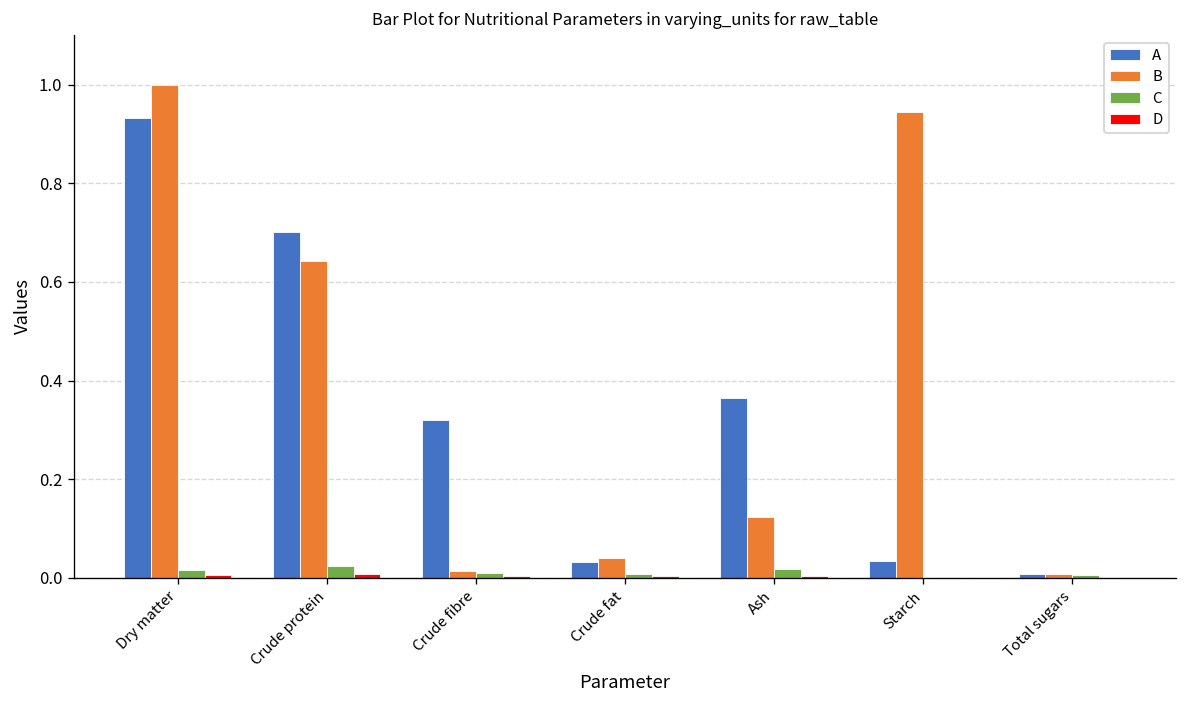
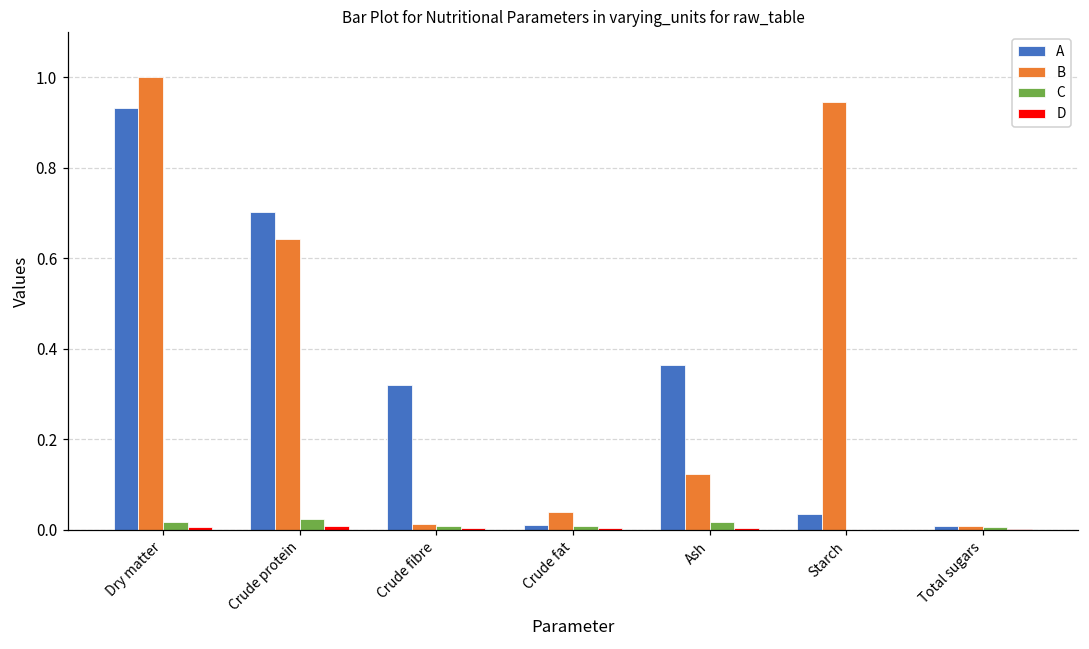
  {
    "A": {
      "Dry matter": 0.93,
      "Crude protein": 0.70,
      "Crude fibre": 0.32,
-     "Crude fat": 0.03,
+     "Crude fat": 0.01,
      "Ash": 0.36,
      "Starch": 0.04,
      "Total sugars": 0.01
    },
    "B": {
      "Dry matter": 1.00,
      "Crude protein": 0.64,
      "Crude fibre": 0.01,
      "Crude fat": 0.04,
      "Ash": 0.12,
      "Starch": 0.95,
      "Total sugars": 0.01
    },
    "C": {
      "Dry matter": 0.02,
      "Crude protein": 0.02,
      "Crude fibre": 0.01,
      "Crude fat": 0.01,
      "Ash": 0.02,
      "Starch": 0.00
    },
    "D": {
      "Dry matter": 0.01,
      "Crude protein": 0.01
    }
  }
